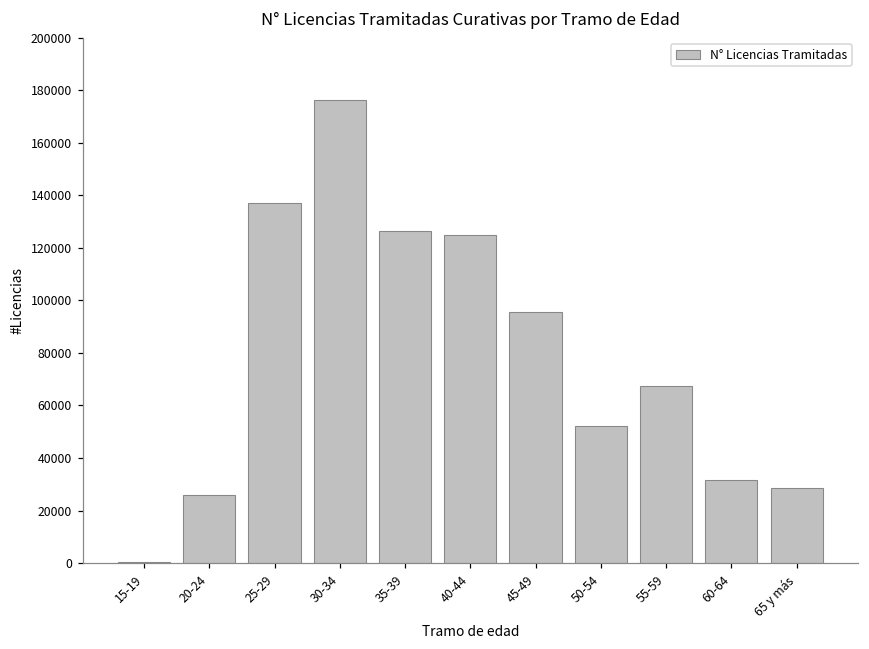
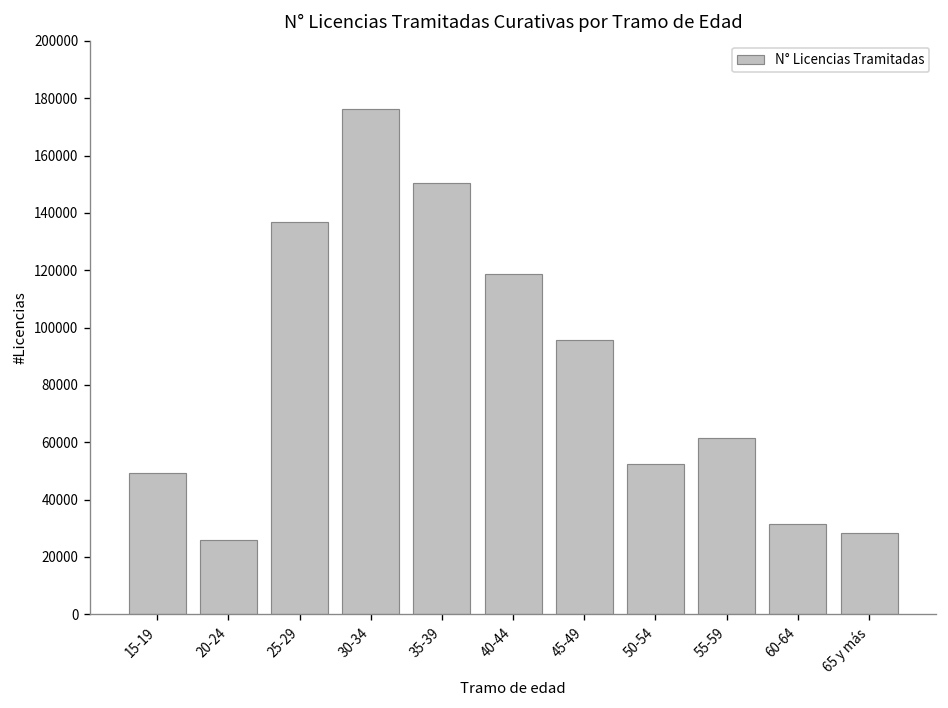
  {
-   "15-19": 0,
+   "15-19": 49000,
    "20-24": 26000,
    "25-29": 137000,
    "30-34": 176000,
-   "35-39": 126000,
-   "40-44": 125000,
+   "35-39": 151000,
+   "40-44": 119000,
    "45-49": 96000,
    "50-54": 52000,
-   "55-59": 67000,
+   "55-59": 62000,
    "60-64": 32000,
    "65 y más": 28000
  }
